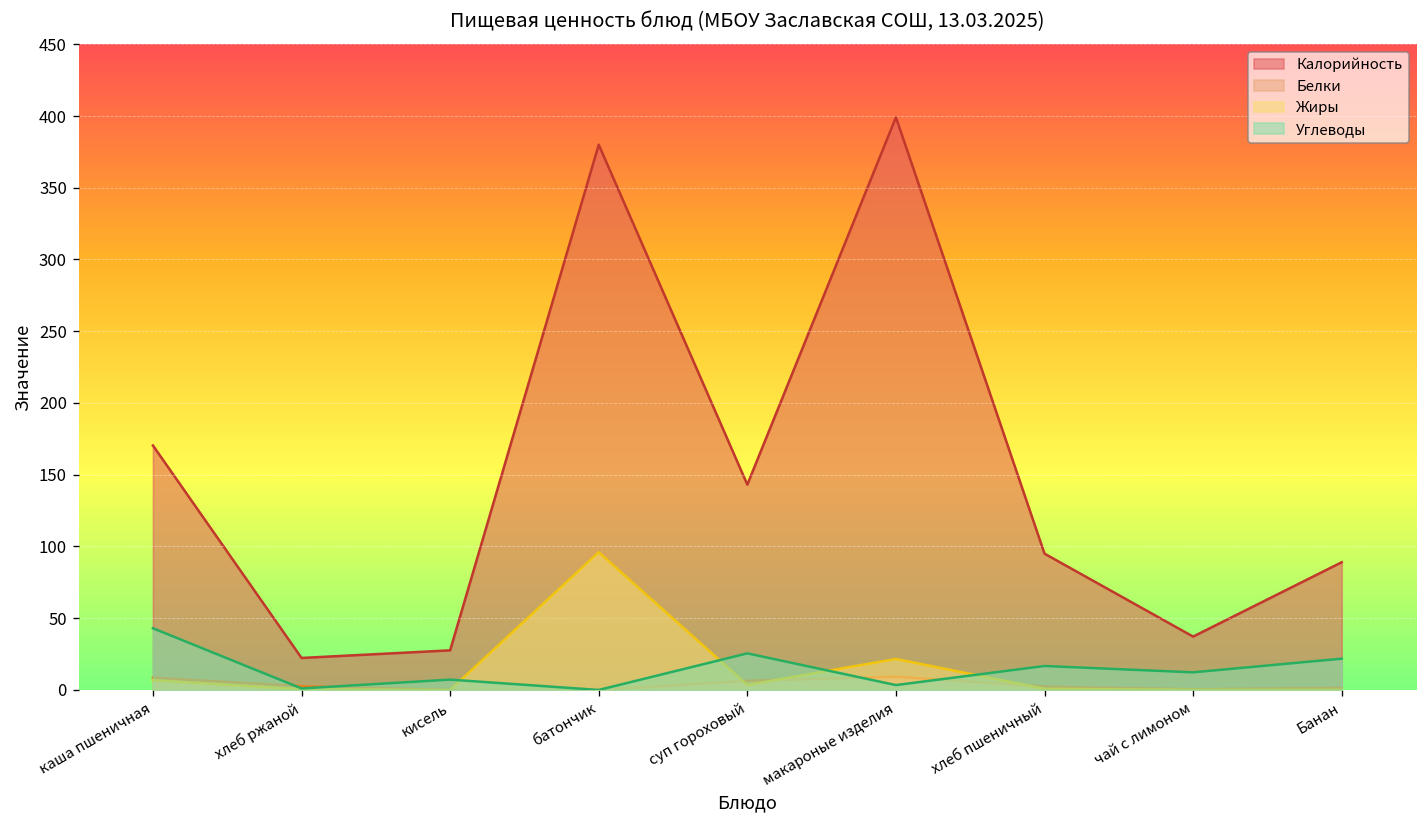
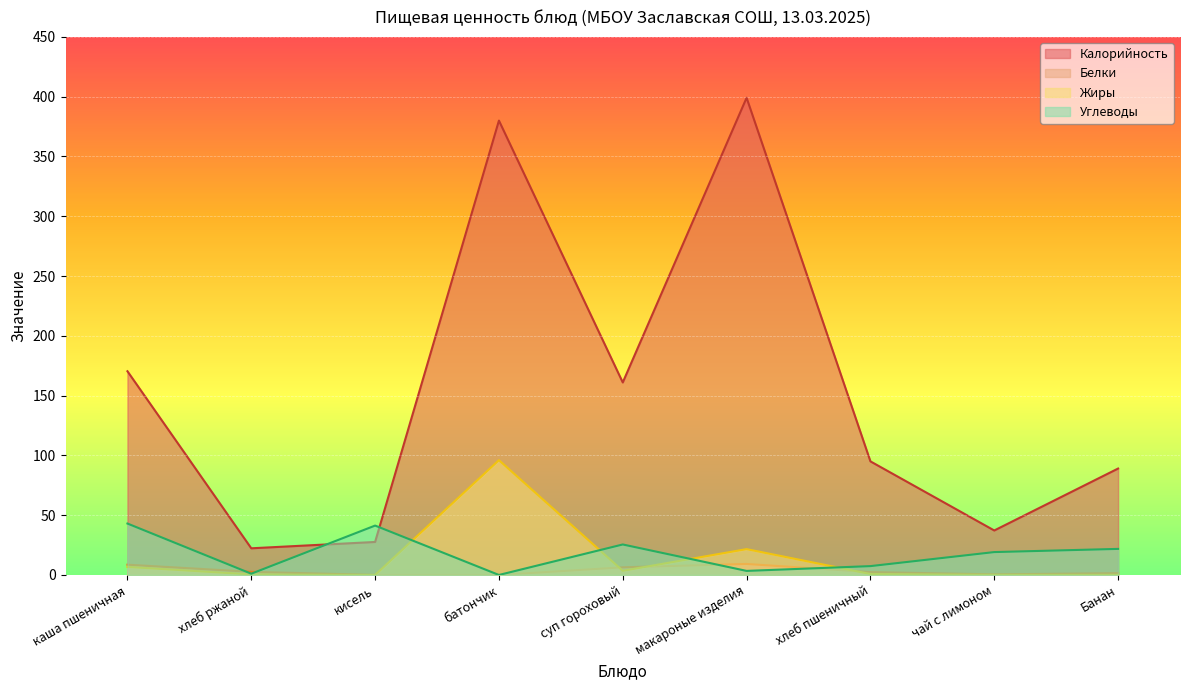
  {
    "Калорийность": {
      "каша пшеничная": 170,
      "хлеб ржаной": 22,
      "кисель": 28,
      "батончик": 380,
-     "суп гороховый": 143,
+     "суп гороховый": 161,
      "макароные изделия": 399,
      "хлеб пшеничный": 95,
      "чай с лимоном": 37,
      "Банан": 89
    },
    "Углеводы": {
      "каша пшеничная": 43,
-     "кисель": 7,
+     "кисель": 41,
      "суп гороховый": 26,
      "макароные изделия": 3,
-     "хлеб пшеничный": 17,
-     "чай с лимоном": 12,
+     "хлеб пшеничный": 7,
+     "чай с лимоном": 19,
      "Банан": 22
    }
  }
